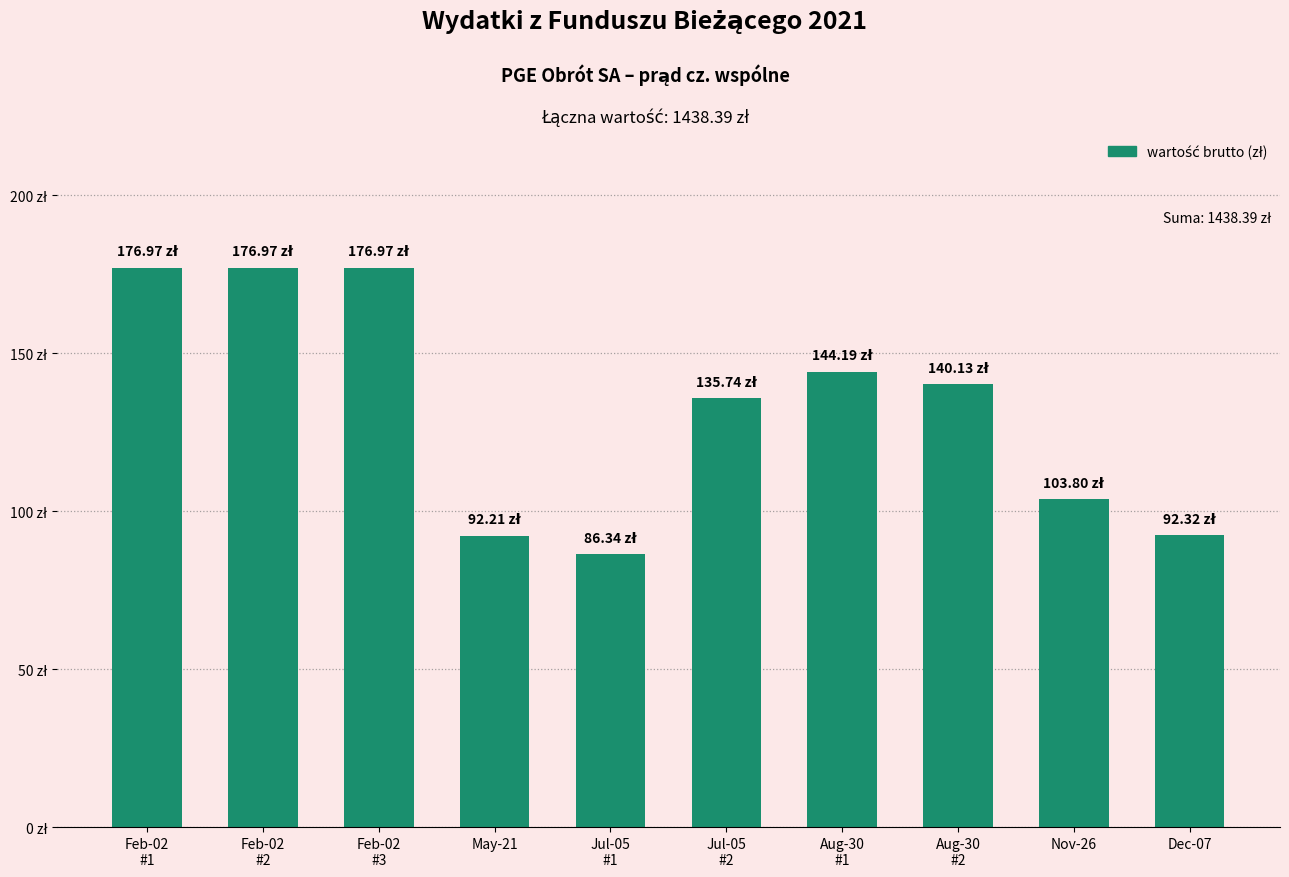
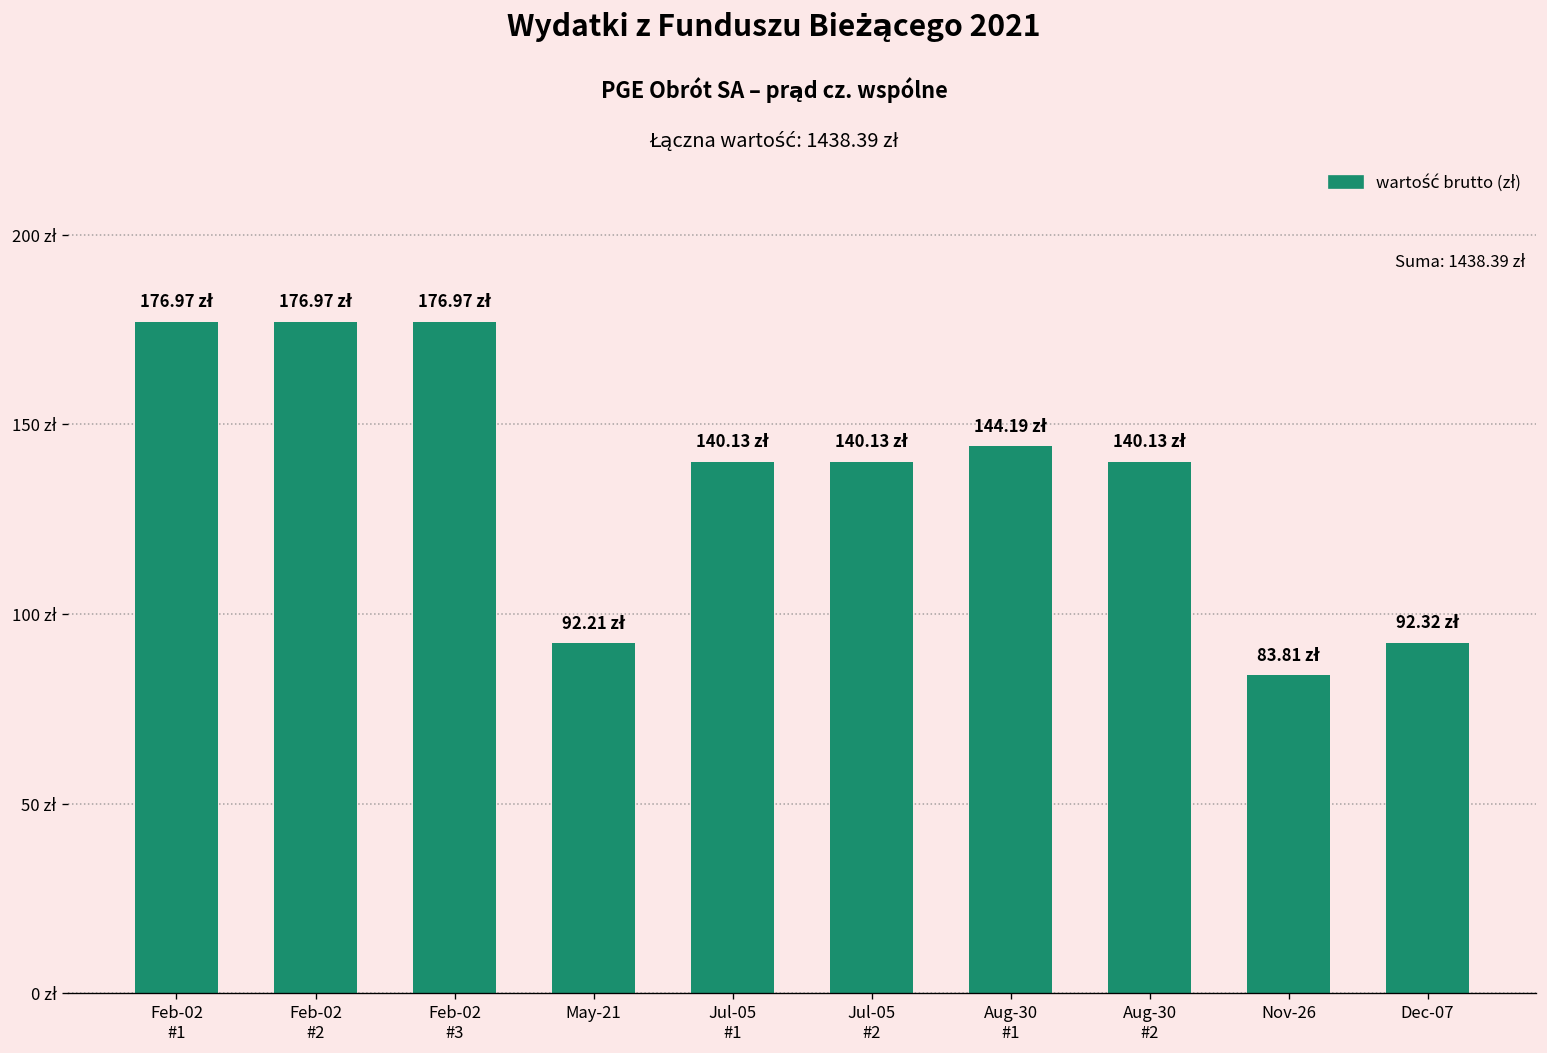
  {
    "Feb-02 #1": 176.97,
    "Feb-02 #2": 176.97,
    "Feb-02 #3": 176.97,
    "May-21": 92.21,
-   "Jul-05 #1": 86.34,
-   "Jul-05 #2": 135.74,
+   "Jul-05 #1": 140.13,
+   "Jul-05 #2": 140.13,
    "Aug-30 #1": 144.19,
    "Aug-30 #2": 140.13,
-   "Nov-26": 103.80,
+   "Nov-26": 83.81,
    "Dec-07": 92.32
  }
